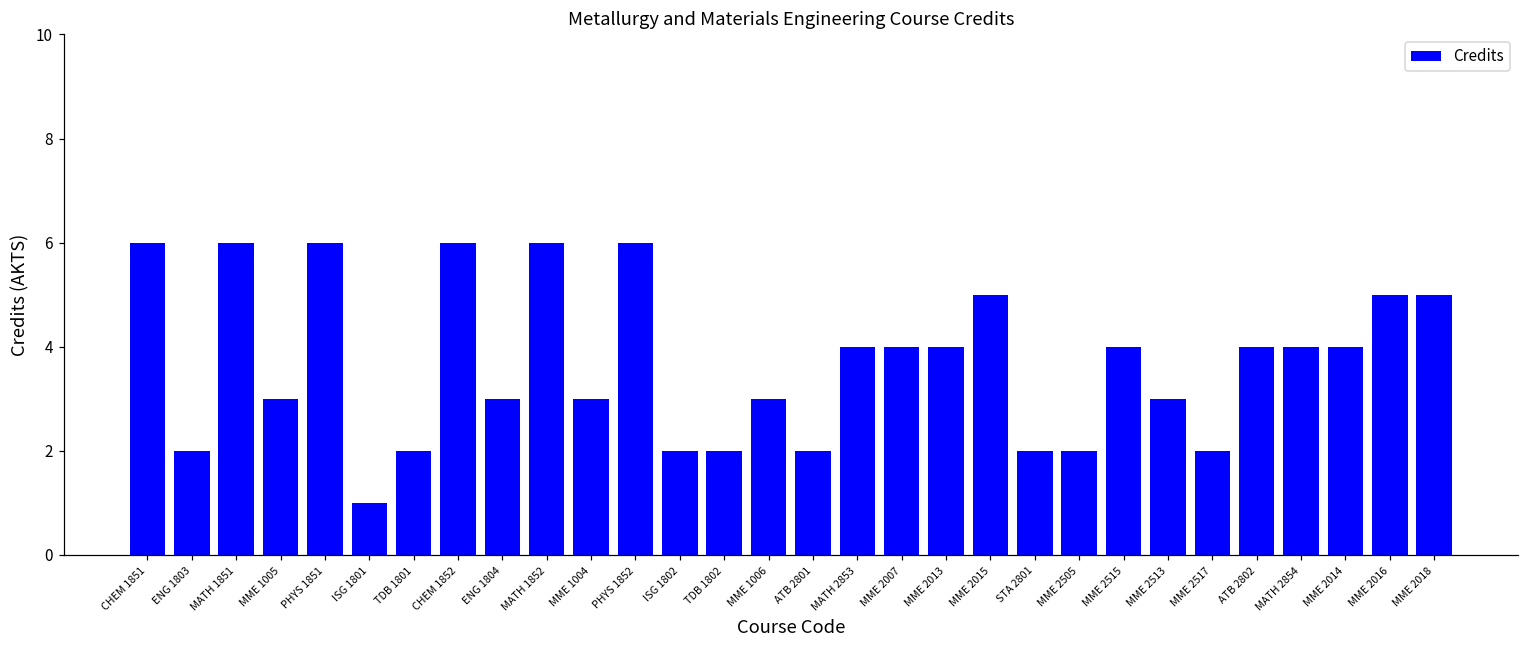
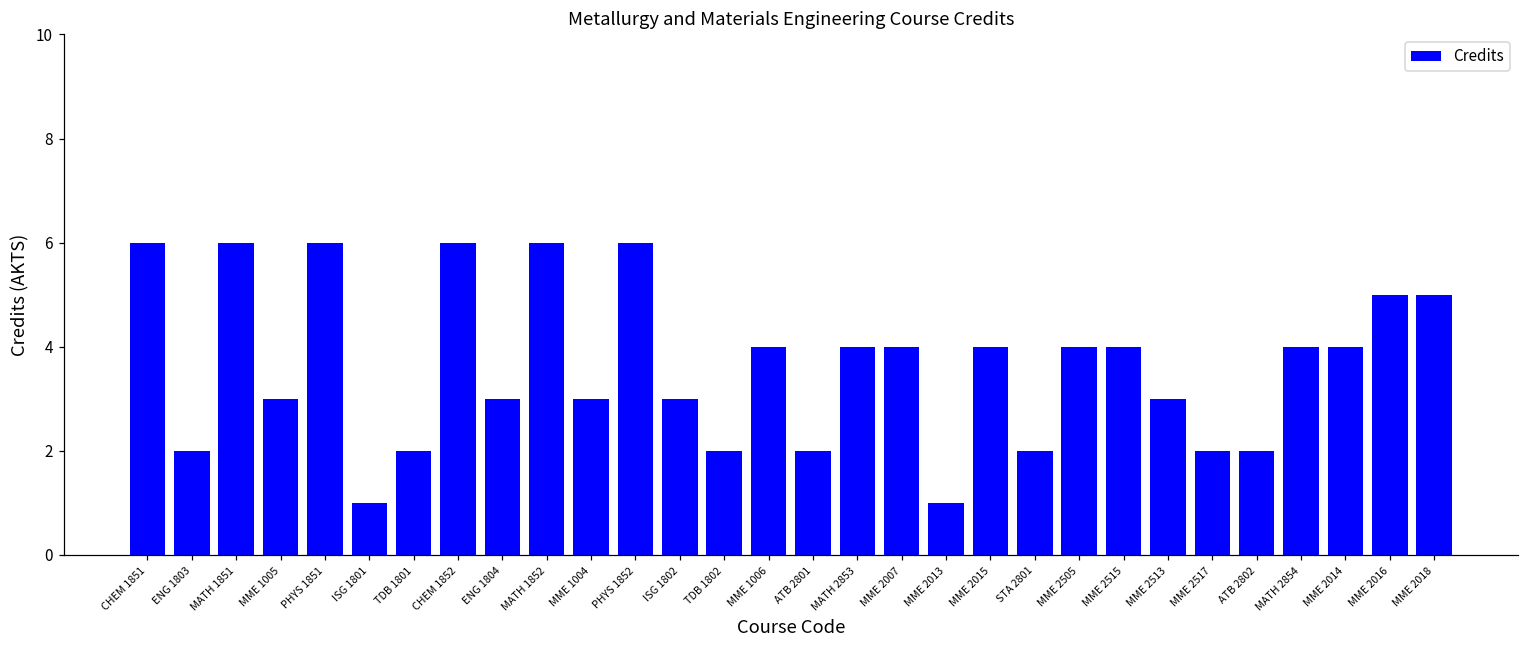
  {
    "CHEM 1851": 6,
    "ENG 1803": 2,
    "MATH 1851": 6,
    "MME 1005": 3,
    "PHYS 1851": 6,
    "ISG 1801": 1,
    "TDB 1801": 2,
    "CHEM 1852": 6,
    "ENG 1804": 3,
    "MATH 1852": 6,
    "MME 1004": 3,
    "PHYS 1852": 6,
-   "ISG 1802": 2,
+   "ISG 1802": 3,
    "TDB 1802": 2,
-   "MME 1006": 3,
+   "MME 1006": 4,
    "ATB 2801": 2,
    "MATH 2853": 4,
    "MME 2007": 4,
-   "MME 2013": 4,
-   "MME 2015": 5,
+   "MME 2013": 1,
+   "MME 2015": 4,
    "STA 2801": 2,
-   "MME 2505": 2,
+   "MME 2505": 4,
    "MME 2515": 4,
    "MME 2513": 3,
    "MME 2517": 2,
-   "ATB 2802": 4,
+   "ATB 2802": 2,
    "MATH 2854": 4,
    "MME 2014": 4,
    "MME 2016": 5,
    "MME 2018": 5
  }
